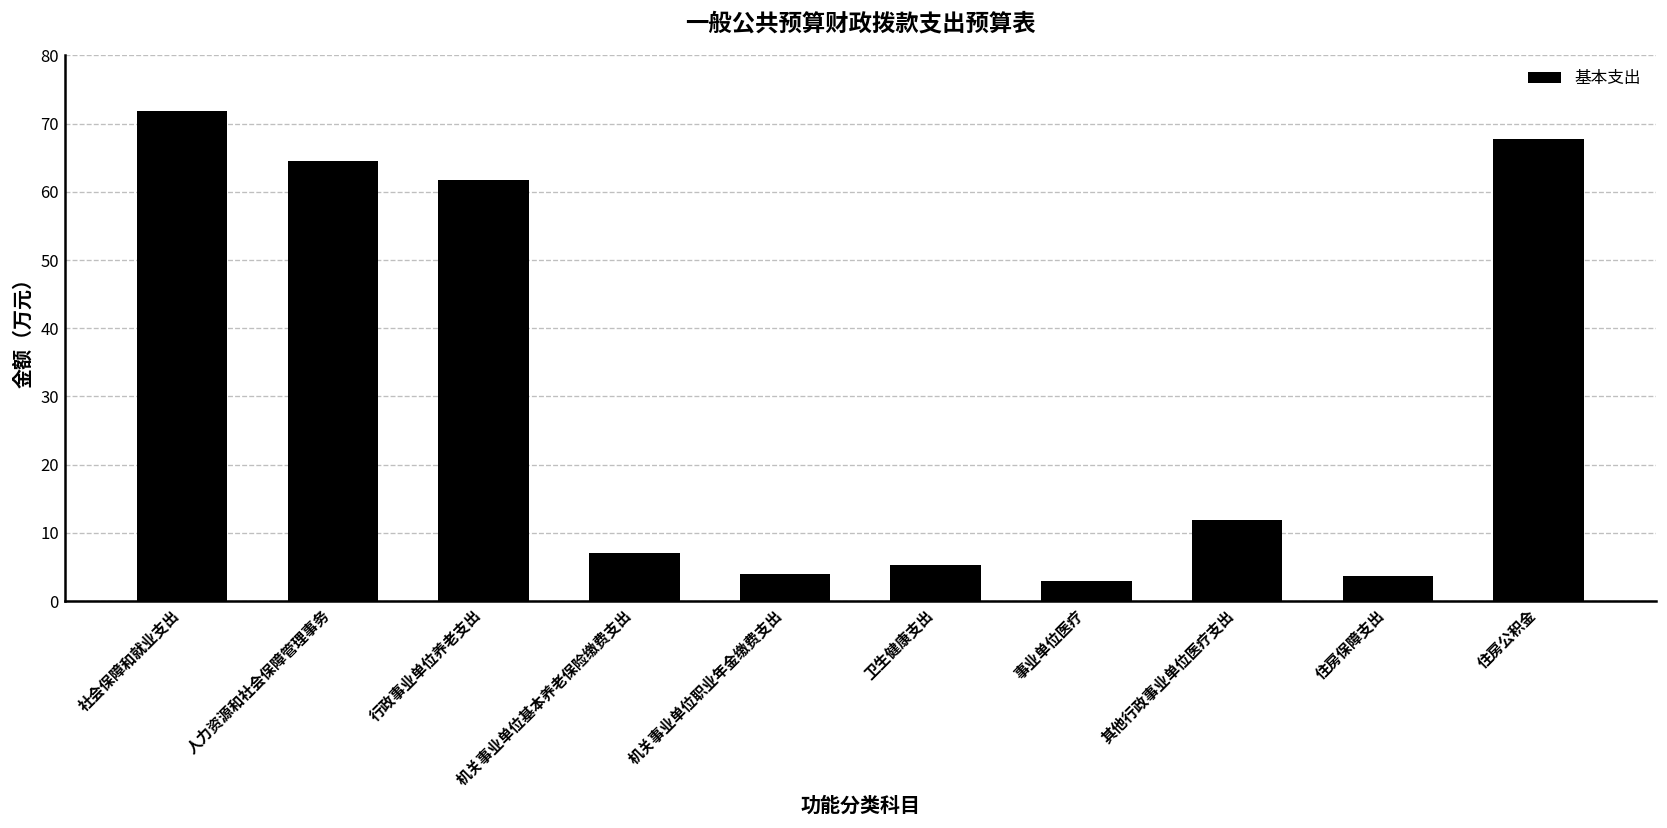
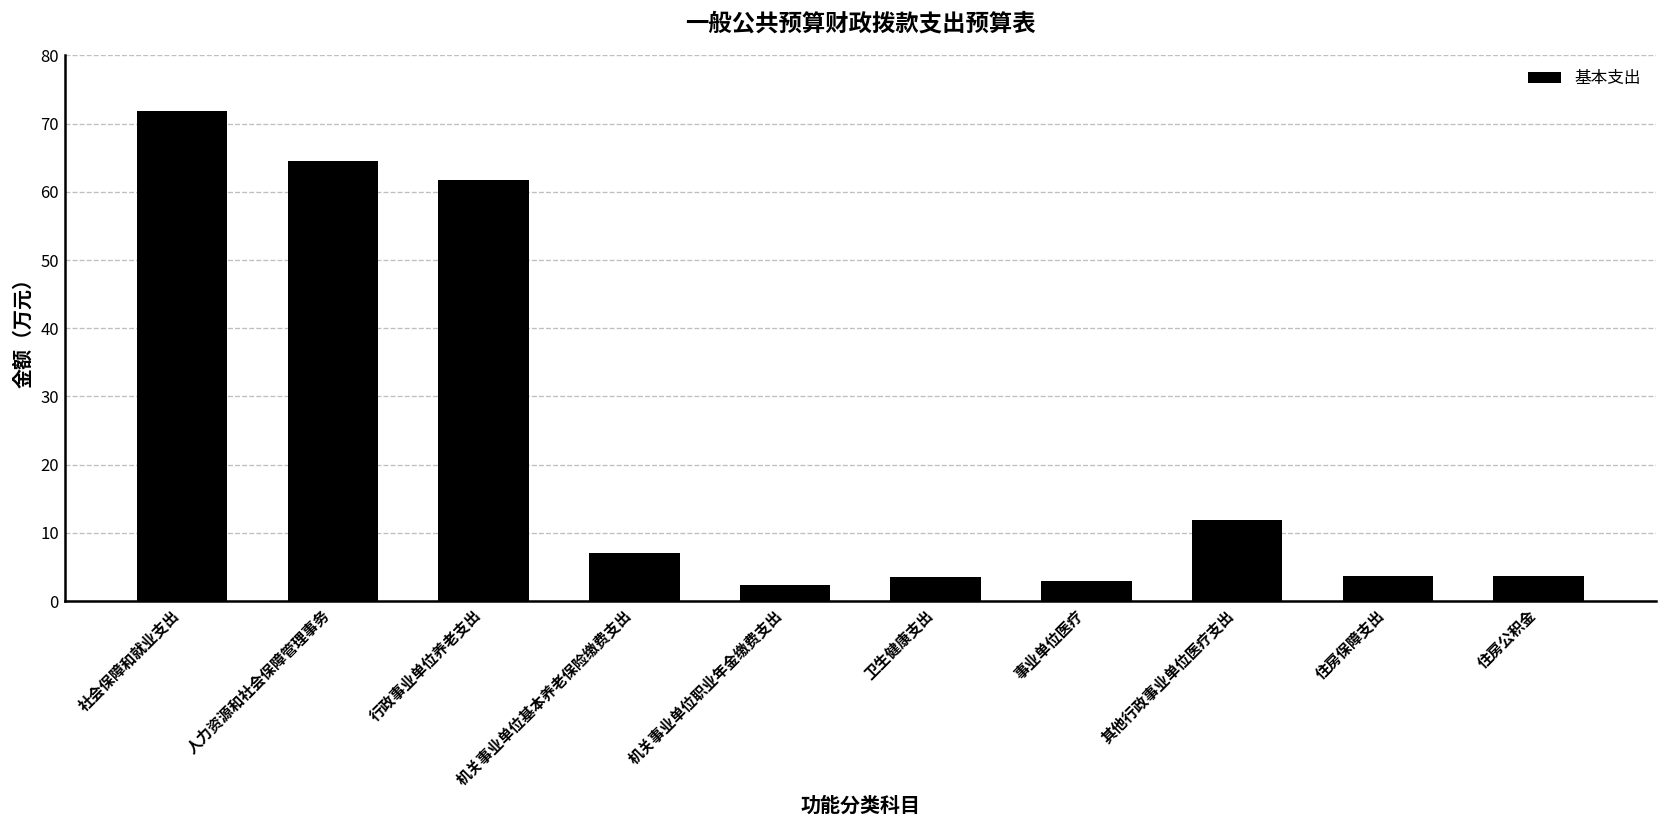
  {
    "社会保障和就业支出": 72,
    "人力资源和社会保障管理事务": 65,
    "行政事业单位养老支出": 62,
    "机关事业单位基本养老保险缴费支出": 7,
-   "机关事业单位职业年金缴费支出": 4,
-   "卫生健康支出": 5,
+   "机关事业单位职业年金缴费支出": 2,
+   "卫生健康支出": 4,
    "事业单位医疗": 3,
    "其他行政事业单位医疗支出": 12,
    "住房保障支出": 4,
-   "住房公积金": 68
+   "住房公积金": 4
  }
